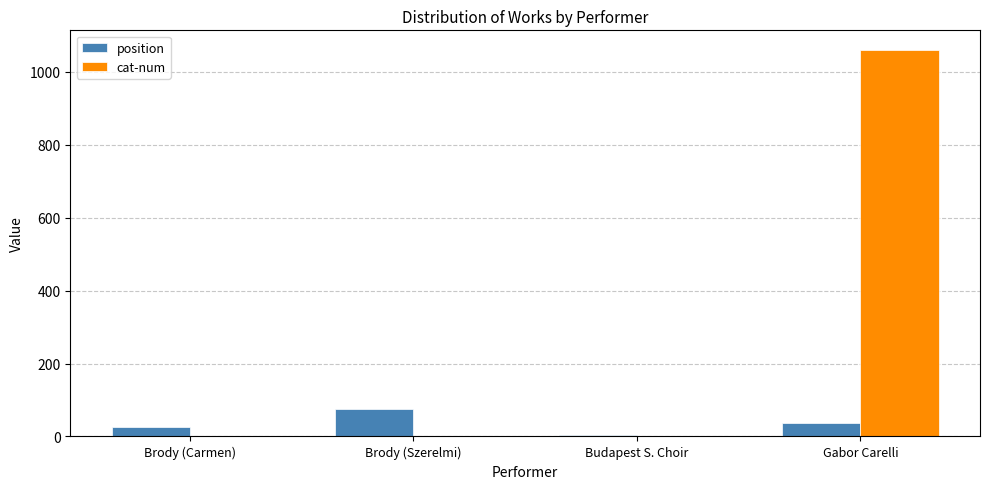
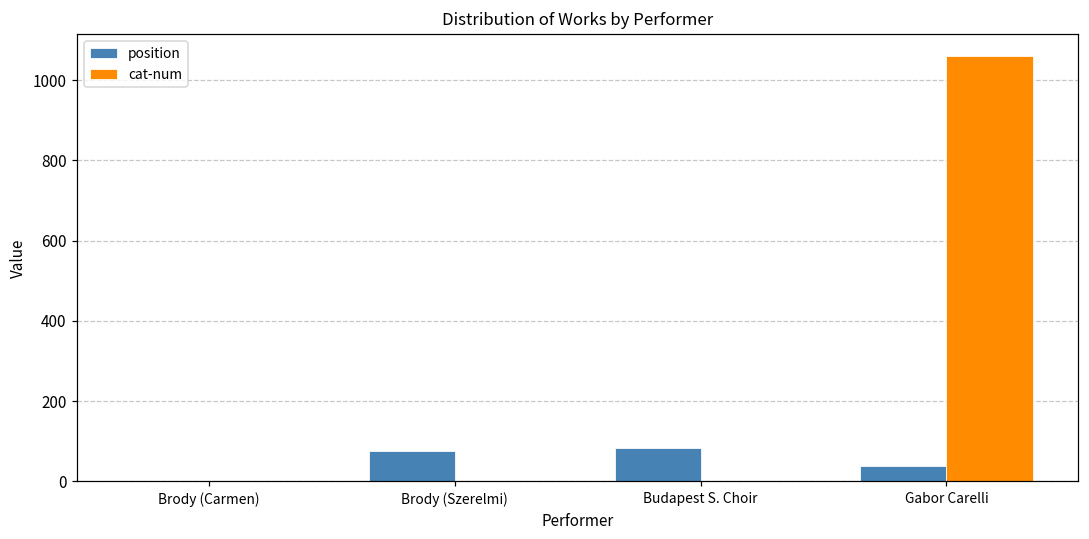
  {
    "position": {
-     "Brody (Carmen)": 30,
+     "Brody (Carmen)": 0,
      "Brody (Szerelmi)": 80,
-     "Budapest S. Choir": 0,
+     "Budapest S. Choir": 80,
      "Gabor Carelli": 40
    },
    "cat-num": {
      "Brody (Carmen)": 0,
      "Brody (Szerelmi)": 0,
      "Budapest S. Choir": 0,
      "Gabor Carelli": 1060
    }
  }
